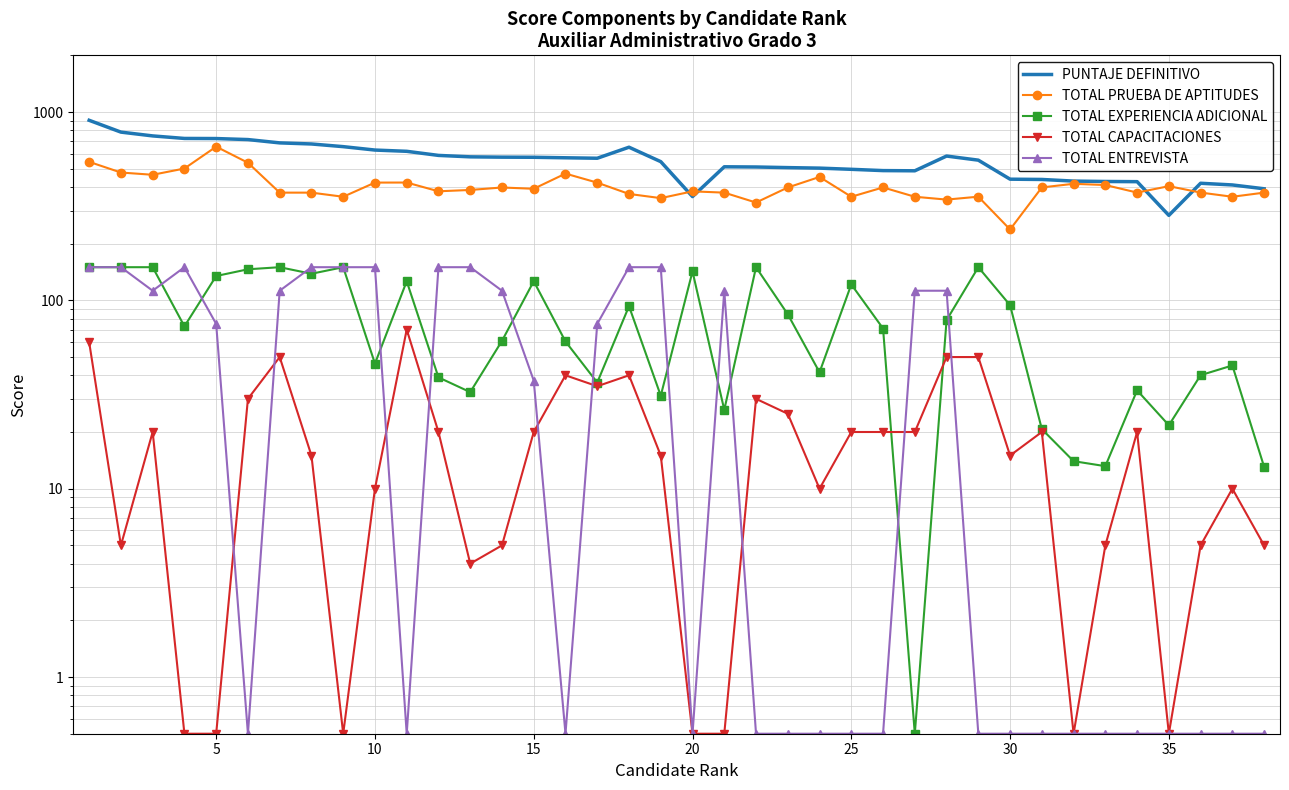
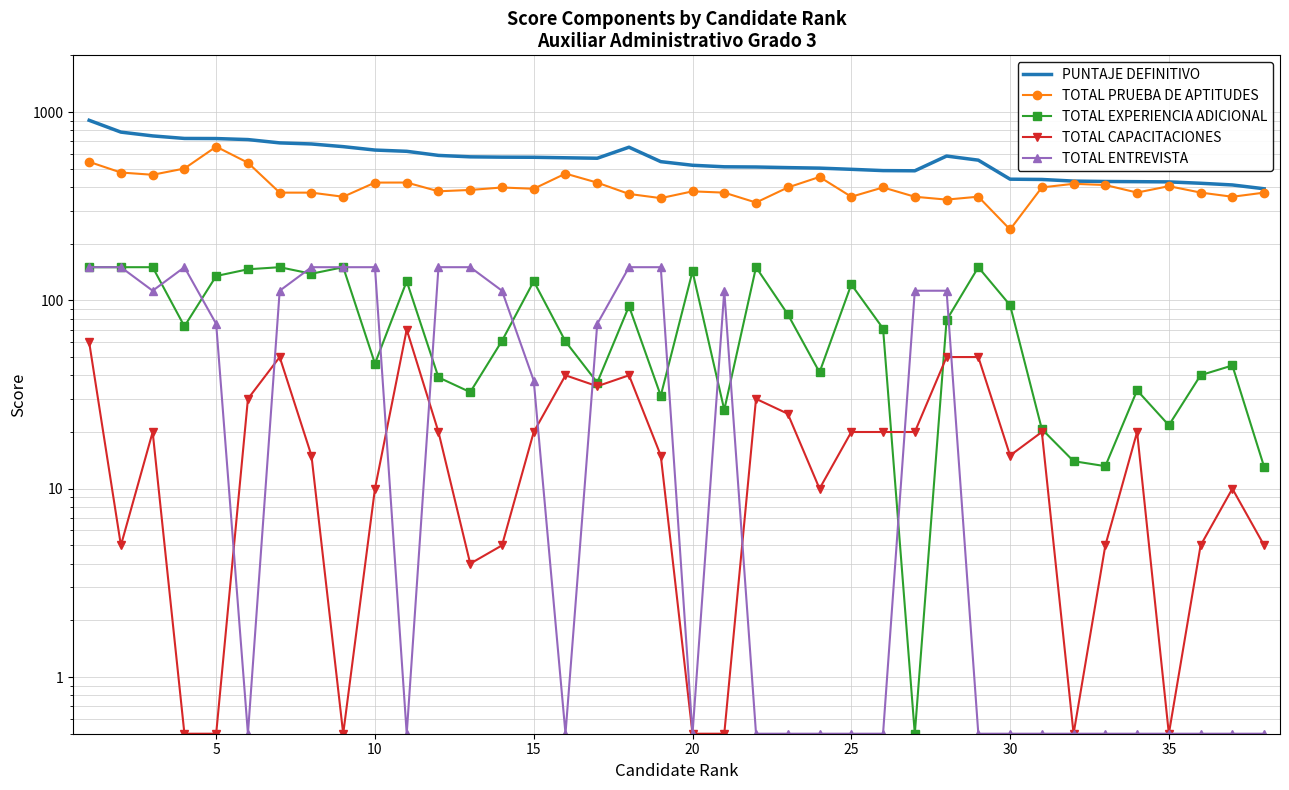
  {
    "PUNTAJE DEFINITIVO": {
      "5": 720,
      "10": 630,
      "15": 580,
-     "20": 360,
+     "20": 520,
      "25": 500,
      "30": 440,
-     "35": 280
+     "35": 430
    },
    "TOTAL PRUEBA DE APTITUDES": {
      "5": 650,
      "10": 420,
      "15": 390,
      "20": 380,
      "25": 350,
      "30": 240,
      "35": 400
    },
    "TOTAL EXPERIENCIA ADICIONAL": {
      "5": 130,
      "10": 46,
      "15": 130,
      "20": 140,
      "25": 120,
      "30": 90,
      "35": 22
    },
    "TOTAL CAPACITACIONES": {
      "5": 0.50,
      "10": 10,
      "15": 20,
      "25": 20,
      "30": 15
    },
    "TOTAL ENTREVISTA": {
      "5": 75,
      "10": 150,
      "15": 38,
      "25": 0.50,
      "30": 0.50
    }
  }
